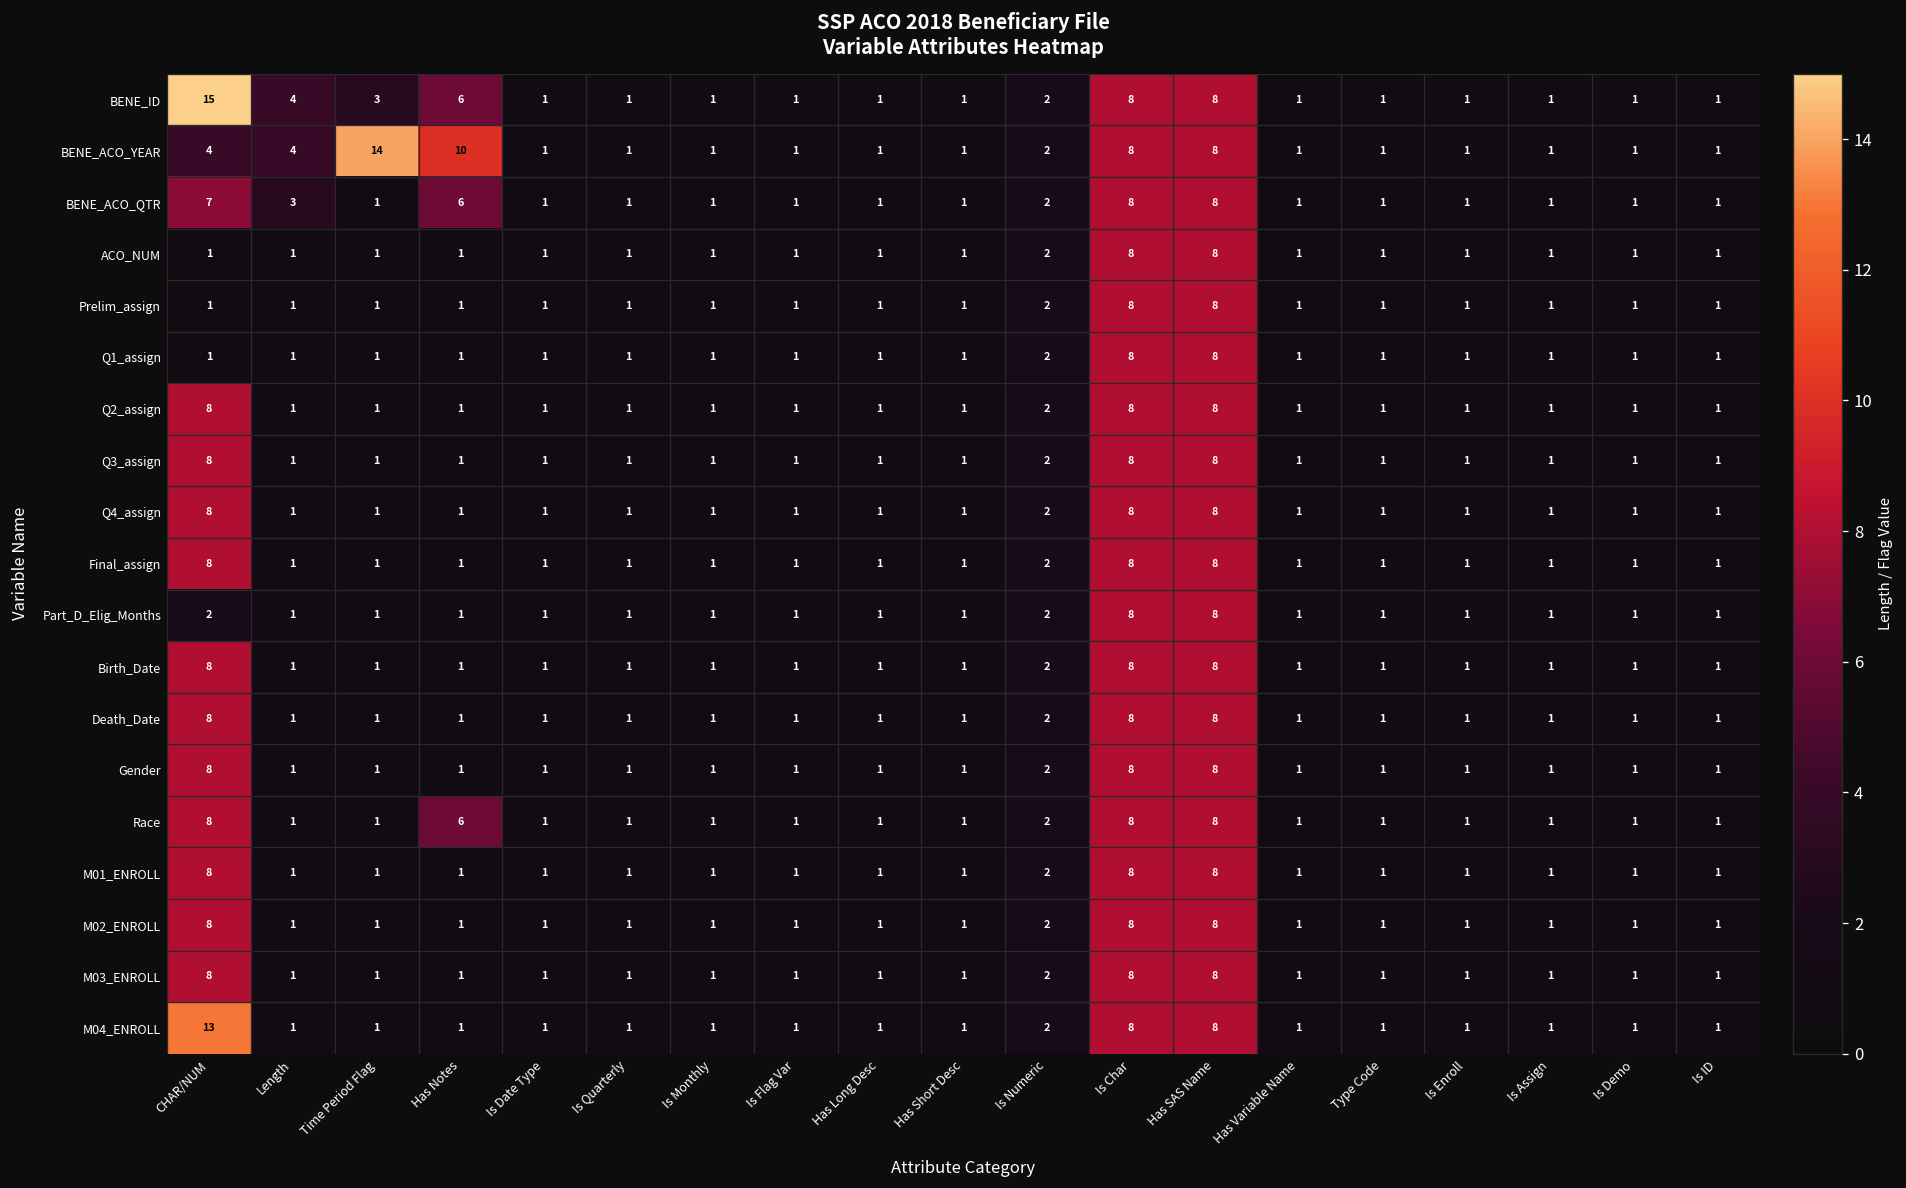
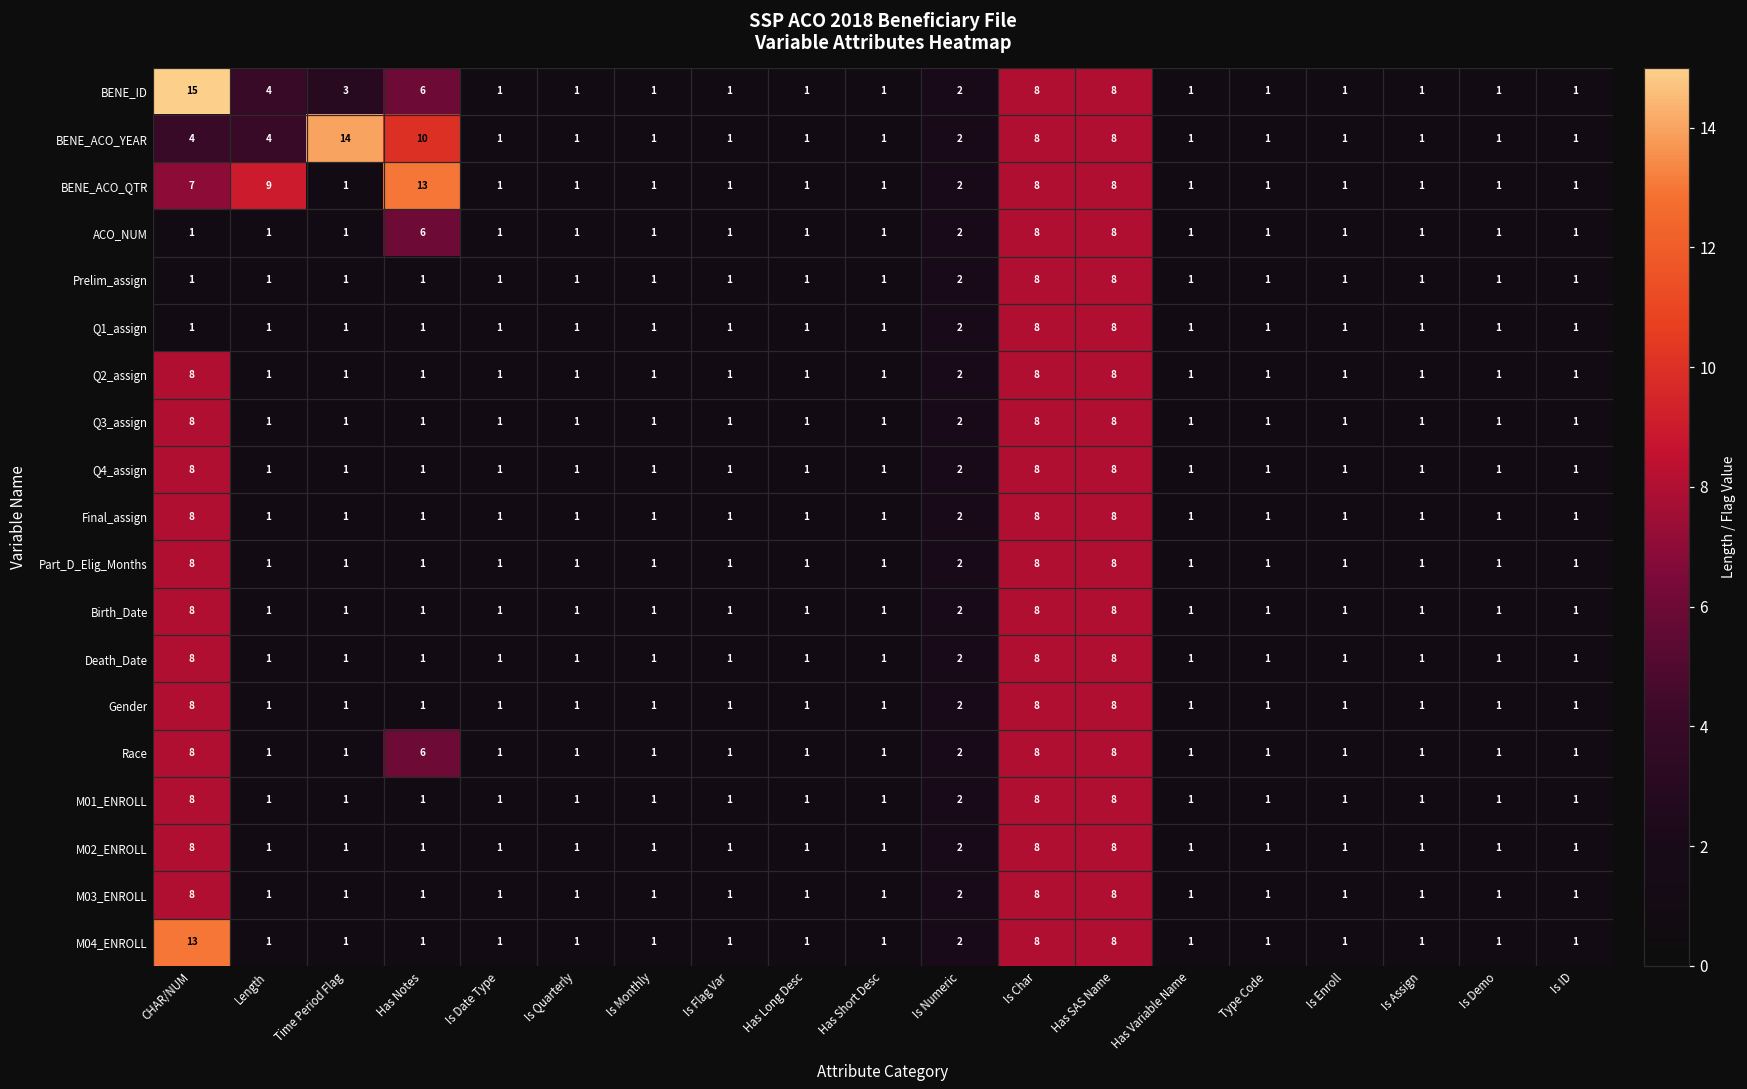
  {
    "BENE_ACO_QTR": {
      "CHAR/NUM": 7,
-     "Length": 3,
+     "Length": 9,
      "Time Period Flag": 1,
-     "Has Notes": 6,
+     "Has Notes": 13,
      "Is Date Type": 1,
      "Is Quarterly": 1,
      "Is Monthly": 1,
      "Is Flag Var": 1,
      "Has Long Desc": 1,
      "Has Short Desc": 1,
      "Is Numeric": 2,
      "Is Char": 8,
      "Has SAS Name": 8,
      "Has Variable Name": 1,
      "Type Code": 1,
      "Is Enroll": 1,
      "Is Assign": 1,
      "Is Demo": 1,
      "Is ID": 1
    },
    "ACO_NUM": {
      "CHAR/NUM": 1,
      "Length": 1,
      "Time Period Flag": 1,
-     "Has Notes": 1,
+     "Has Notes": 6,
      "Is Date Type": 1,
      "Is Quarterly": 1,
      "Is Monthly": 1,
      "Is Flag Var": 1,
      "Has Long Desc": 1,
      "Has Short Desc": 1,
      "Is Numeric": 2,
      "Is Char": 8,
      "Has SAS Name": 8,
      "Has Variable Name": 1,
      "Type Code": 1,
      "Is Enroll": 1,
      "Is Assign": 1,
      "Is Demo": 1,
      "Is ID": 1
    },
    "Part_D_Elig_Months": {
-     "CHAR/NUM": 2,
+     "CHAR/NUM": 8,
      "Length": 1,
      "Time Period Flag": 1,
      "Has Notes": 1,
      "Is Date Type": 1,
      "Is Quarterly": 1,
      "Is Monthly": 1,
      "Is Flag Var": 1,
      "Has Long Desc": 1,
      "Has Short Desc": 1,
      "Is Numeric": 2,
      "Is Char": 8,
      "Has SAS Name": 8,
      "Has Variable Name": 1,
      "Type Code": 1,
      "Is Enroll": 1,
      "Is Assign": 1,
      "Is Demo": 1,
      "Is ID": 1
    }
  }
